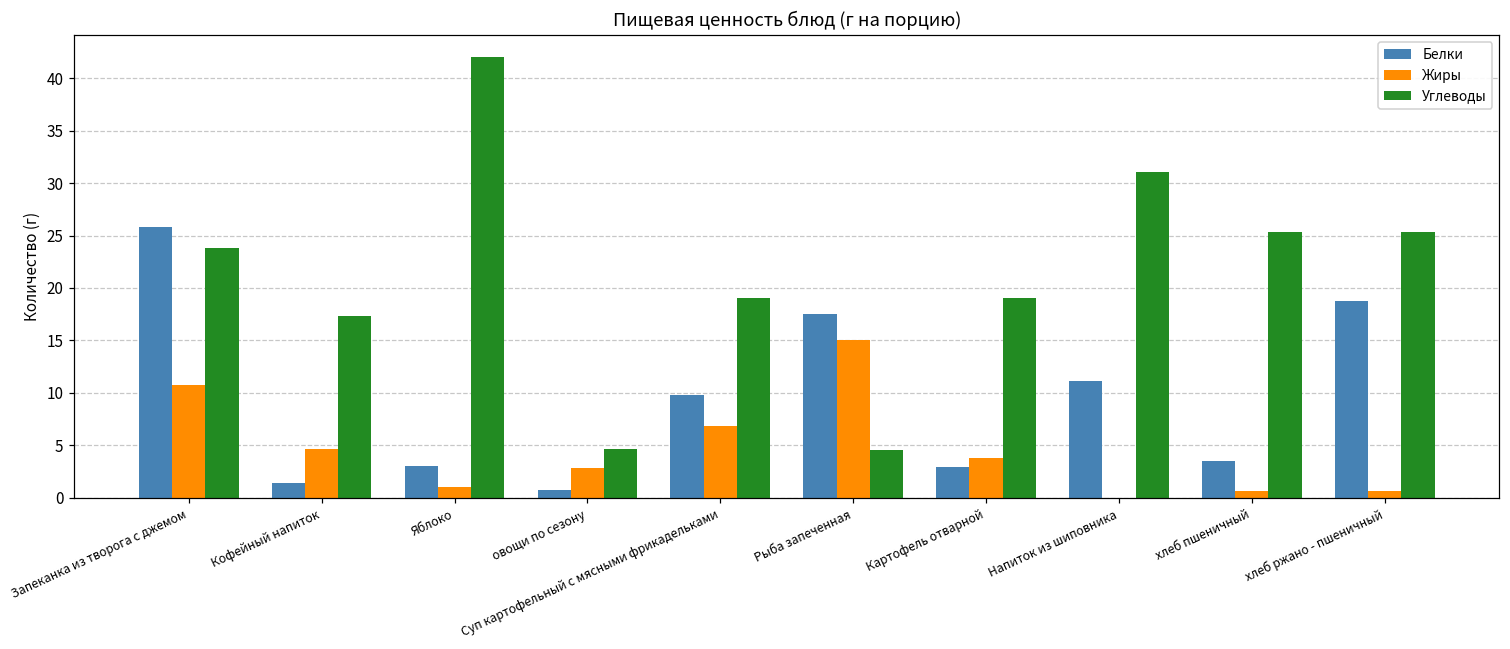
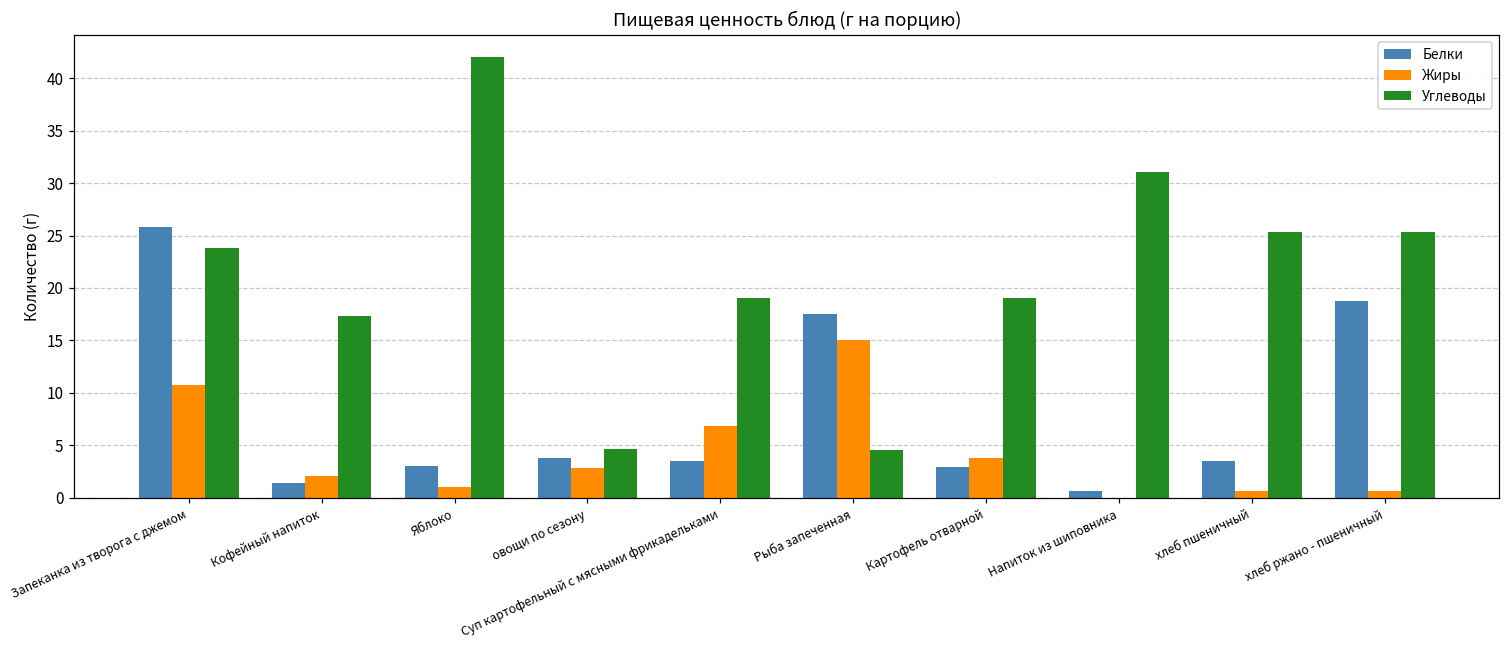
  {
    "Белки": {
      "Запеканка из творога с джемом": 26,
      "Кофейный напиток": 1,
      "Яблоко": 3,
-     "овощи по сезону": 1,
-     "Суп картофельный с мясными фрикадельками": 10,
+     "овощи по сезону": 4,
+     "Суп картофельный с мясными фрикадельками": 3,
      "Рыба запеченная": 18,
      "Картофель отварной": 3,
-     "Напиток из шиповника": 11,
+     "Напиток из шиповника": 1,
      "хлеб пшеничный": 3,
      "хлеб ржано - пшеничный": 19
    },
    "Жиры": {
      "Запеканка из творога с джемом": 11,
-     "Кофейный напиток": 5,
+     "Кофейный напиток": 2,
      "Яблоко": 1,
      "овощи по сезону": 3,
      "Суп картофельный с мясными фрикадельками": 7,
      "Рыба запеченная": 15,
      "Картофель отварной": 4,
      "Напиток из шиповника": 0,
      "хлеб пшеничный": 1,
      "хлеб ржано - пшеничный": 1
    },
    "Углеводы": {
      "Запеканка из творога с джемом": 24,
      "Кофейный напиток": 17,
      "Яблоко": 42,
      "овощи по сезону": 5,
      "Суп картофельный с мясными фрикадельками": 19,
      "Рыба запеченная": 5,
      "Картофель отварной": 19,
      "Напиток из шиповника": 31,
      "хлеб пшеничный": 25,
      "хлеб ржано - пшеничный": 25
    }
  }
